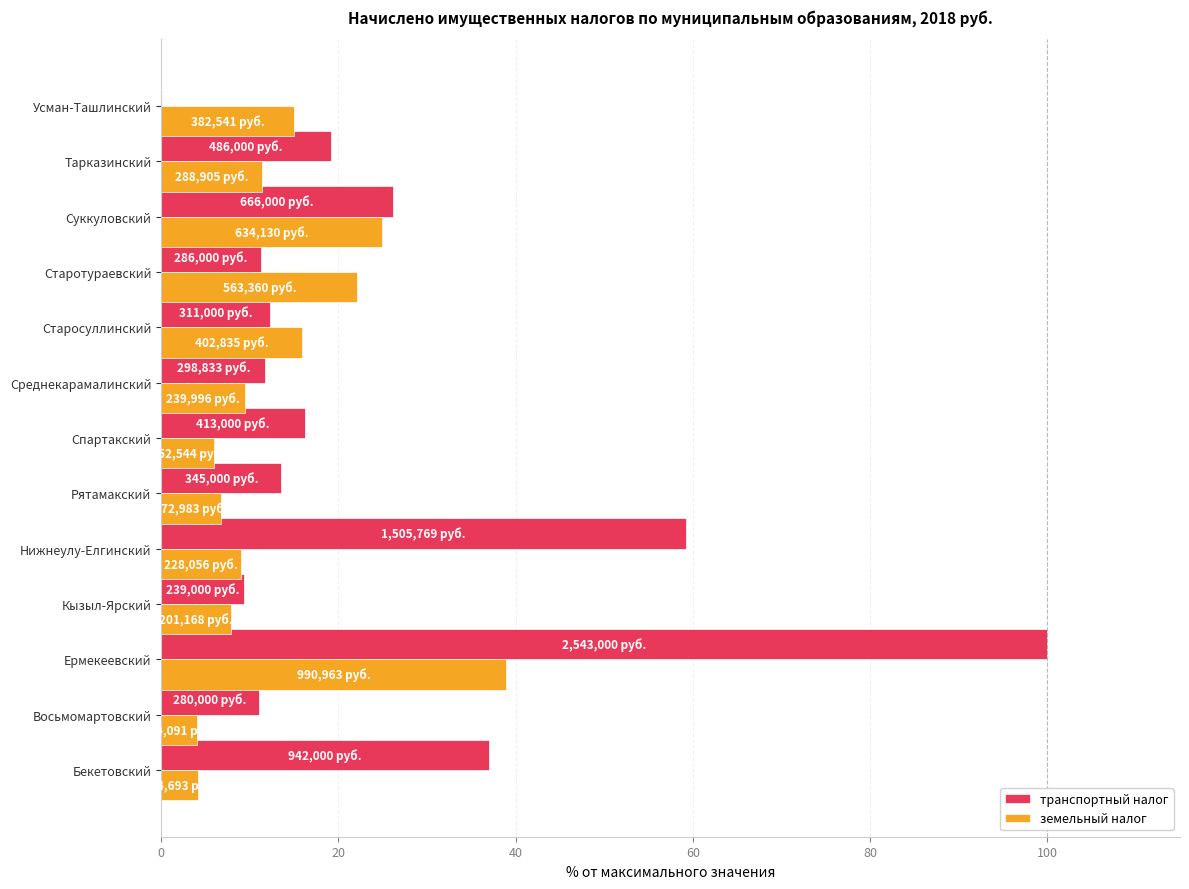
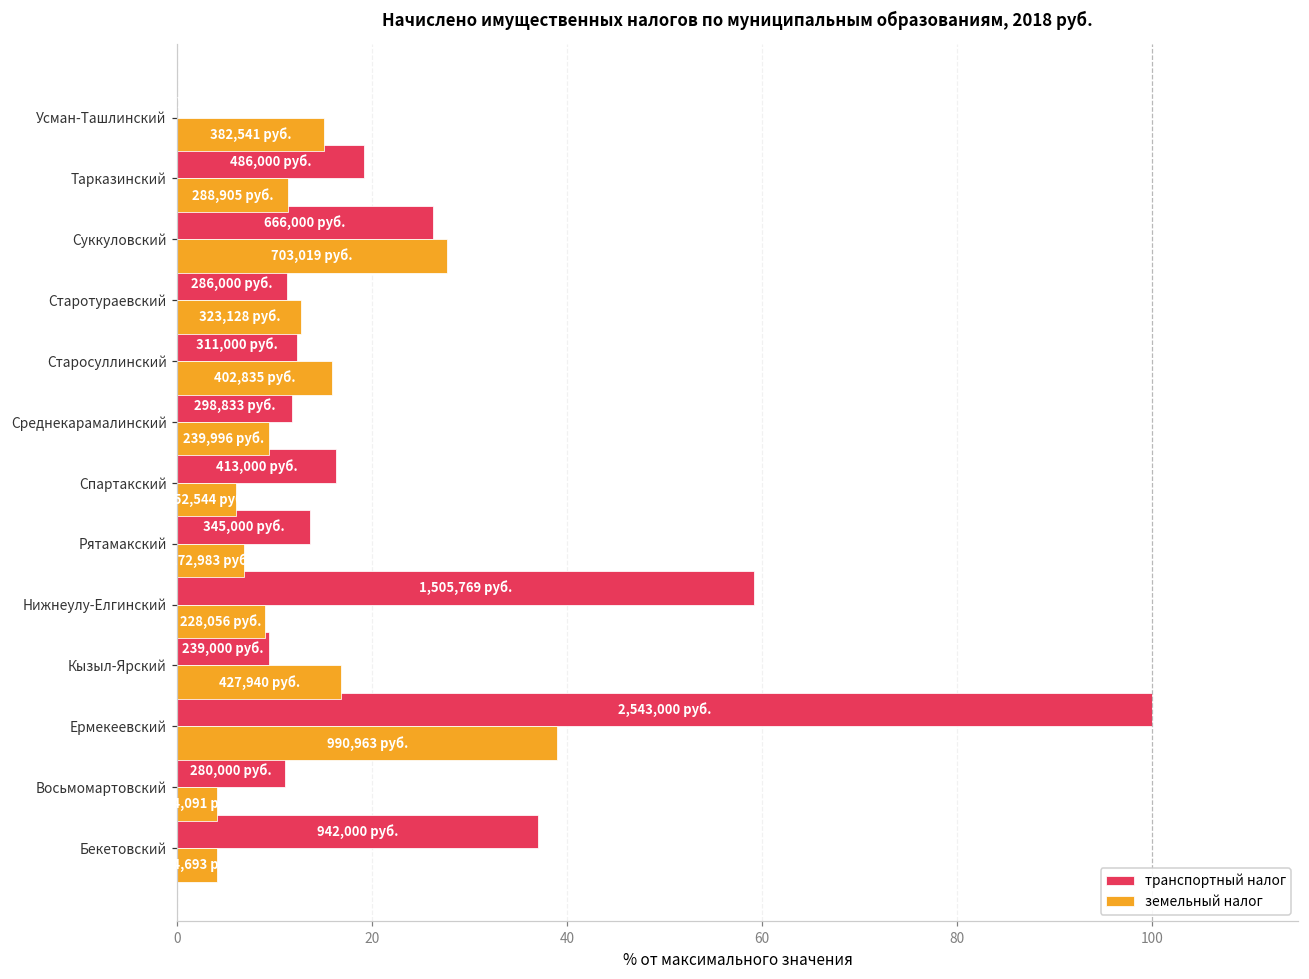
  {
    "транспортный налог": {
      "Усман-Ташлинский": "0"
    },
    "земельный налог": {
-     "Суккуловский": "634,130",
-     "Старотураевский": "563,360",
-     "Кызыл-Ярский": "201,168"
+     "Суккуловский": "703,019",
+     "Старотураевский": "323,128",
+     "Кызыл-Ярский": "427,940"
    }
  }
